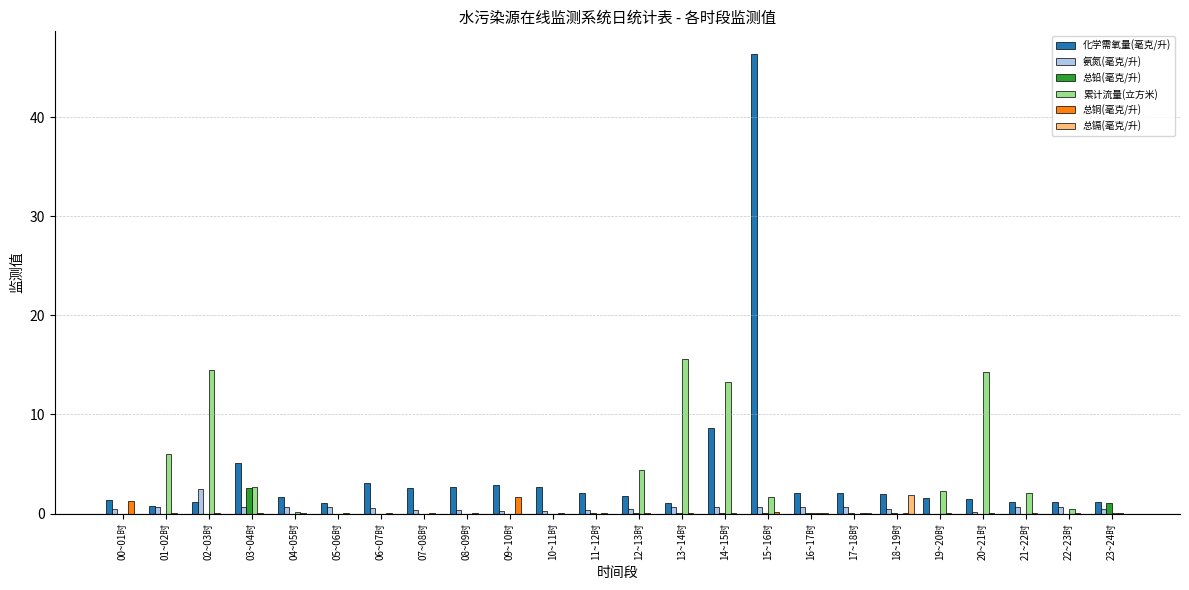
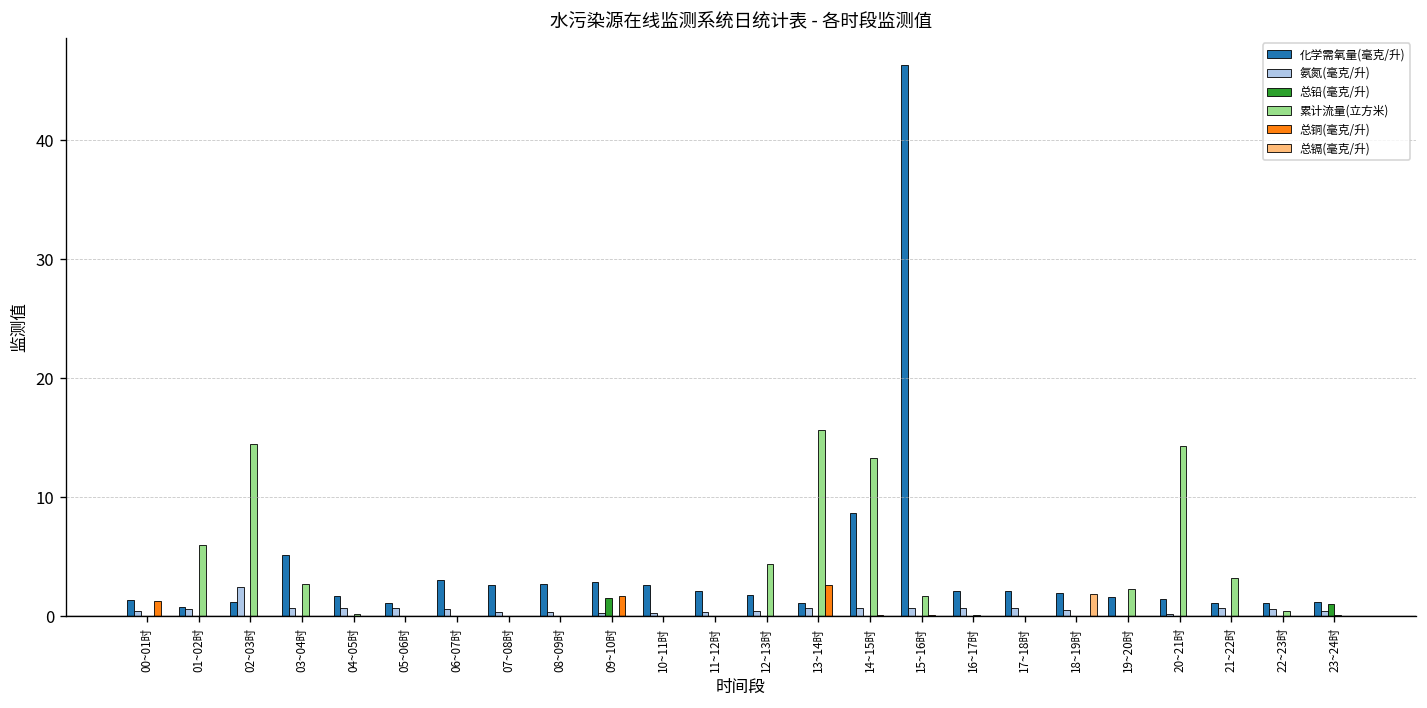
  {
    "化学需氧量(毫克/升)": {
      "00~01时": 1,
      "01~02时": 1,
      "02~03时": 1,
      "03~04时": 5,
      "04~05时": 2,
      "05~06时": 1,
      "06~07时": 3,
      "07~08时": 3,
      "08~09时": 3,
      "09~10时": 3,
      "10~11时": 3,
      "11~12时": 2,
      "12~13时": 2,
      "13~14时": 1,
      "14~15时": 9,
      "15~16时": 46,
      "16~17时": 2,
      "17~18时": 2,
      "18~19时": 2,
      "19~20时": 2,
      "20~21时": 1,
      "21~22时": 1,
      "22~23时": 1,
      "23~24时": 1
    },
    "氨氮(毫克/升)": {
      "00~01时": 0,
      "01~02时": 1,
      "02~03时": 2,
      "03~04时": 1,
      "04~05时": 1,
      "05~06时": 1,
      "06~07时": 1,
      "07~08时": 0,
      "08~09时": 0,
      "09~10时": 0,
      "10~11时": 0,
      "11~12时": 0,
      "12~13时": 0,
      "13~14时": 1,
      "14~15时": 1,
      "15~16时": 1,
      "16~17时": 1,
      "17~18时": 1,
      "18~19时": 0,
      "19~20时": 0,
      "21~22时": 1,
      "22~23时": 1,
      "23~24时": 0
    },
    "总铅(毫克/升)": {
-     "03~04时": 3,
-     "09~10时": 0,
+     "03~04时": 0,
+     "09~10时": 2,
      "23~24时": 1
    },
    "累计流量(立方米)": {
      "00~01时": 0,
      "01~02时": 6,
      "02~03时": 15,
      "03~04时": 3,
      "05~06时": 0,
      "06~07时": 0,
      "07~08时": 0,
      "08~09时": 0,
      "09~10时": 0,
      "10~11时": 0,
      "11~12时": 0,
      "12~13时": 4,
      "13~14时": 16,
      "14~15时": 13,
      "15~16时": 2,
      "17~18时": 0,
      "18~19时": 0,
      "19~20时": 2,
      "20~21时": 14,
-     "21~22时": 2,
+     "21~22时": 3,
      "22~23时": 0
    },
    "总铜(毫克/升)": {
      "00~01时": 1,
      "09~10时": 2,
-     "13~14时": 0
+     "13~14时": 3
    },
    "总镉(毫克/升)": {
      "18~19时": 2
    }
  }
